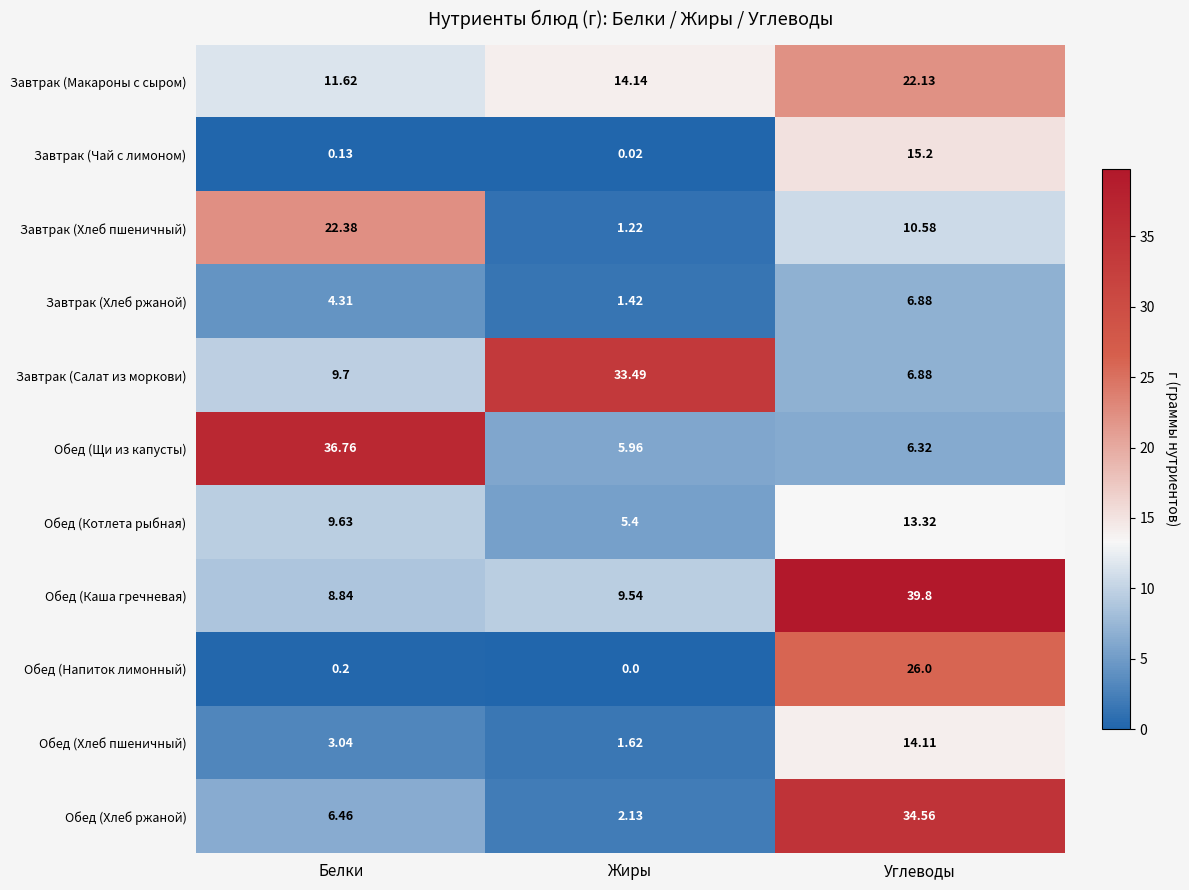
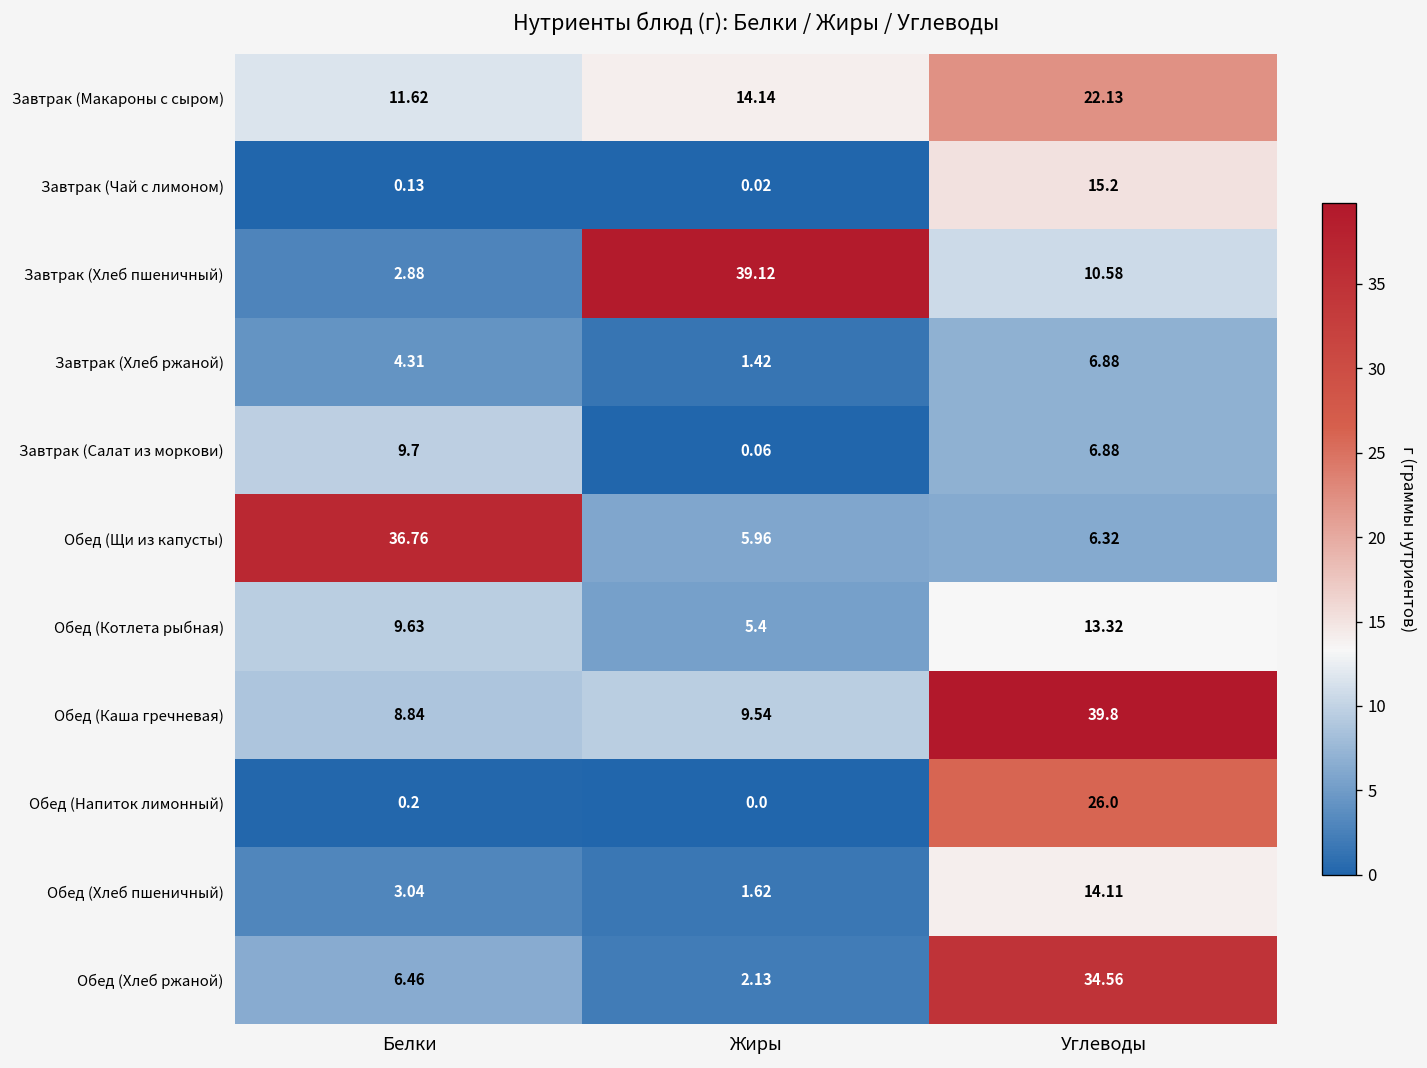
  {
    "Завтрак (Макароны с сыром)": {
      "Белки": 11.62,
      "Жиры": 14.14,
      "Углеводы": 22.13
    },
    "Завтрак (Чай с лимоном)": {
      "Белки": 0.13,
      "Жиры": 0.02,
      "Углеводы": 15.2
    },
    "Завтрак (Хлеб пшеничный)": {
-     "Белки": 22.38,
-     "Жиры": 1.22,
+     "Белки": 2.88,
+     "Жиры": 39.12,
      "Углеводы": 10.58
    },
    "Завтрак (Хлеб ржаной)": {
      "Белки": 4.31,
      "Жиры": 1.42,
      "Углеводы": 6.88
    },
    "Завтрак (Салат из моркови)": {
      "Белки": 9.7,
-     "Жиры": 33.49,
+     "Жиры": 0.06,
      "Углеводы": 6.88
    },
    "Обед (Щи из капусты)": {
      "Белки": 36.76,
      "Жиры": 5.96,
      "Углеводы": 6.32
    },
    "Обед (Котлета рыбная)": {
      "Белки": 9.63,
      "Жиры": 5.4,
      "Углеводы": 13.32
    },
    "Обед (Каша гречневая)": {
      "Белки": 8.84,
      "Жиры": 9.54,
      "Углеводы": 39.8
    },
    "Обед (Напиток лимонный)": {
      "Белки": 0.2,
      "Жиры": 0.0,
      "Углеводы": 26.0
    },
    "Обед (Хлеб пшеничный)": {
      "Белки": 3.04,
      "Жиры": 1.62,
      "Углеводы": 14.11
    },
    "Обед (Хлеб ржаной)": {
      "Белки": 6.46,
      "Жиры": 2.13,
      "Углеводы": 34.56
    }
  }
